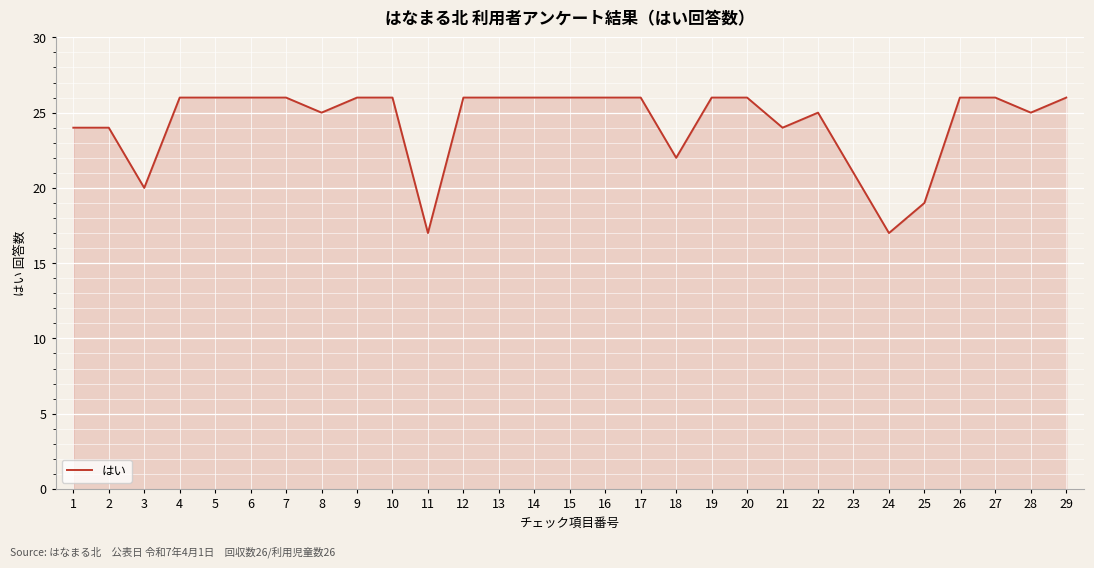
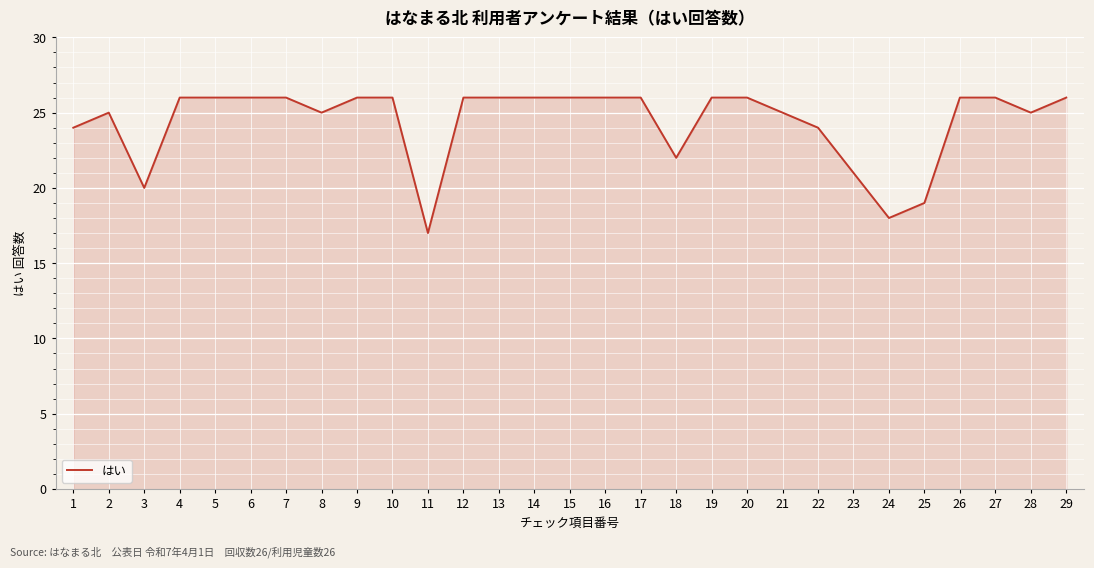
  {
    "1": 24,
-   "2": 24,
+   "2": 25,
    "3": 20,
    "4": 26,
    "5": 26,
    "6": 26,
    "7": 26,
    "8": 25,
    "9": 26,
    "10": 26,
    "11": 17,
    "12": 26,
    "13": 26,
    "14": 26,
    "15": 26,
    "16": 26,
    "17": 26,
    "18": 22,
    "19": 26,
    "20": 26,
-   "21": 24,
-   "22": 25,
+   "21": 25,
+   "22": 24,
    "23": 21,
-   "24": 17,
+   "24": 18,
    "25": 19,
    "26": 26,
    "27": 26,
    "28": 25,
    "29": 26
  }
